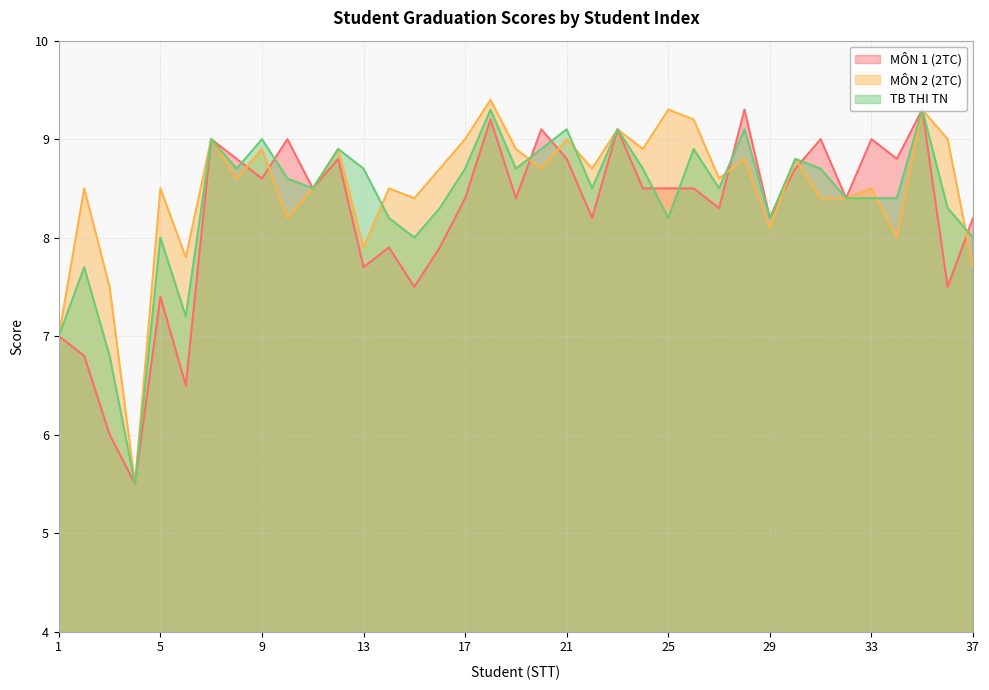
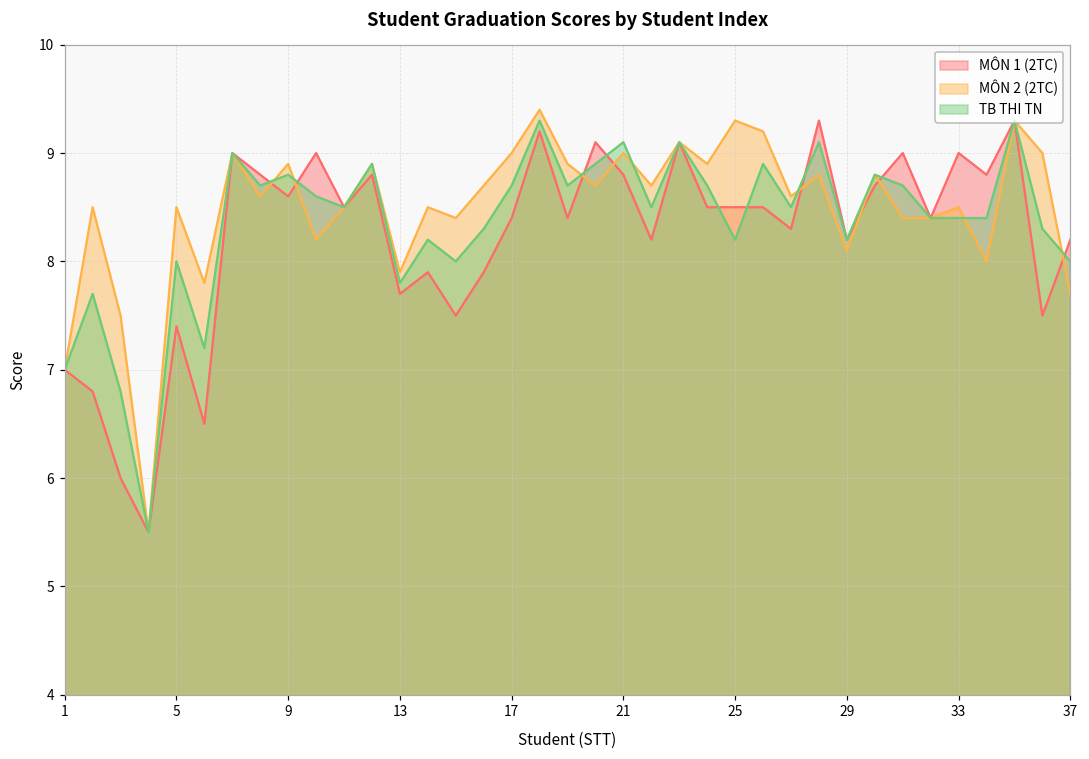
  {
    "TB THI TN": {
      "5": 8.0,
-     "9": 9.0,
-     "13": 8.7,
+     "9": 8.8,
+     "13": 7.8,
      "17": 8.7,
      "21": 9.1,
      "25": 8.2,
      "33": 8.4,
      "37": 8.0
    }
  }
